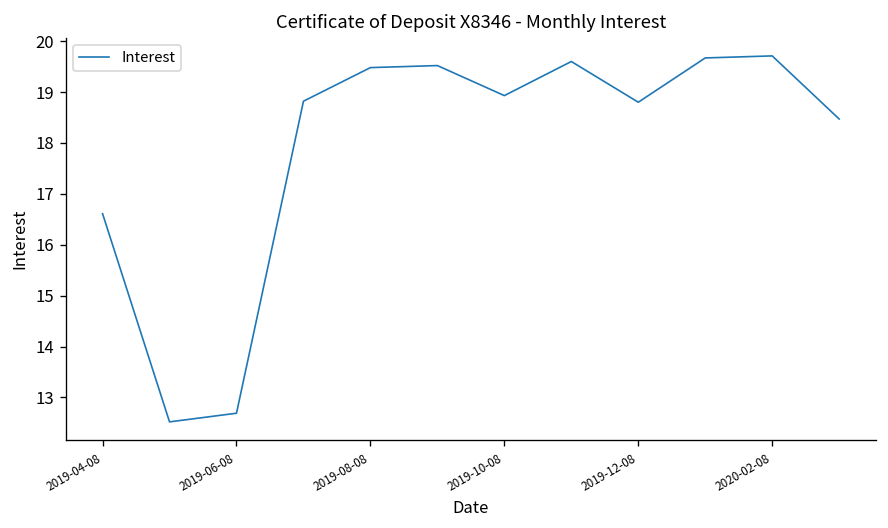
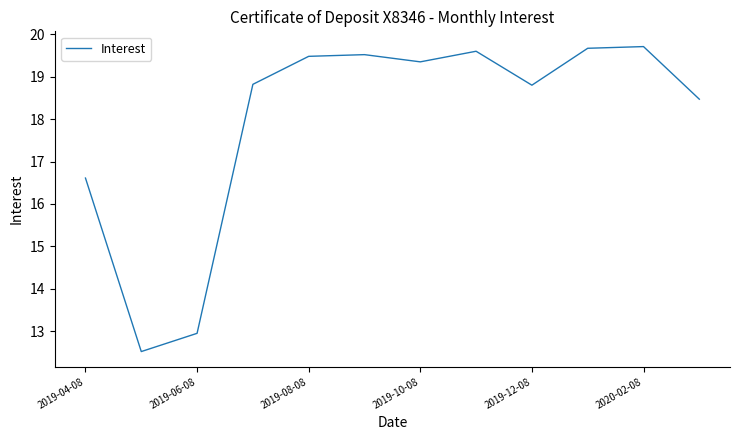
  {
    "2019-04-08": 16.6,
-   "2019-06-08": 12.7,
+   "2019-06-08": 13.0,
    "2019-08-08": 19.5,
-   "2019-10-08": 18.9,
+   "2019-10-08": 19.4,
    "2019-12-08": 18.8,
    "2020-02-08": 19.7
  }
